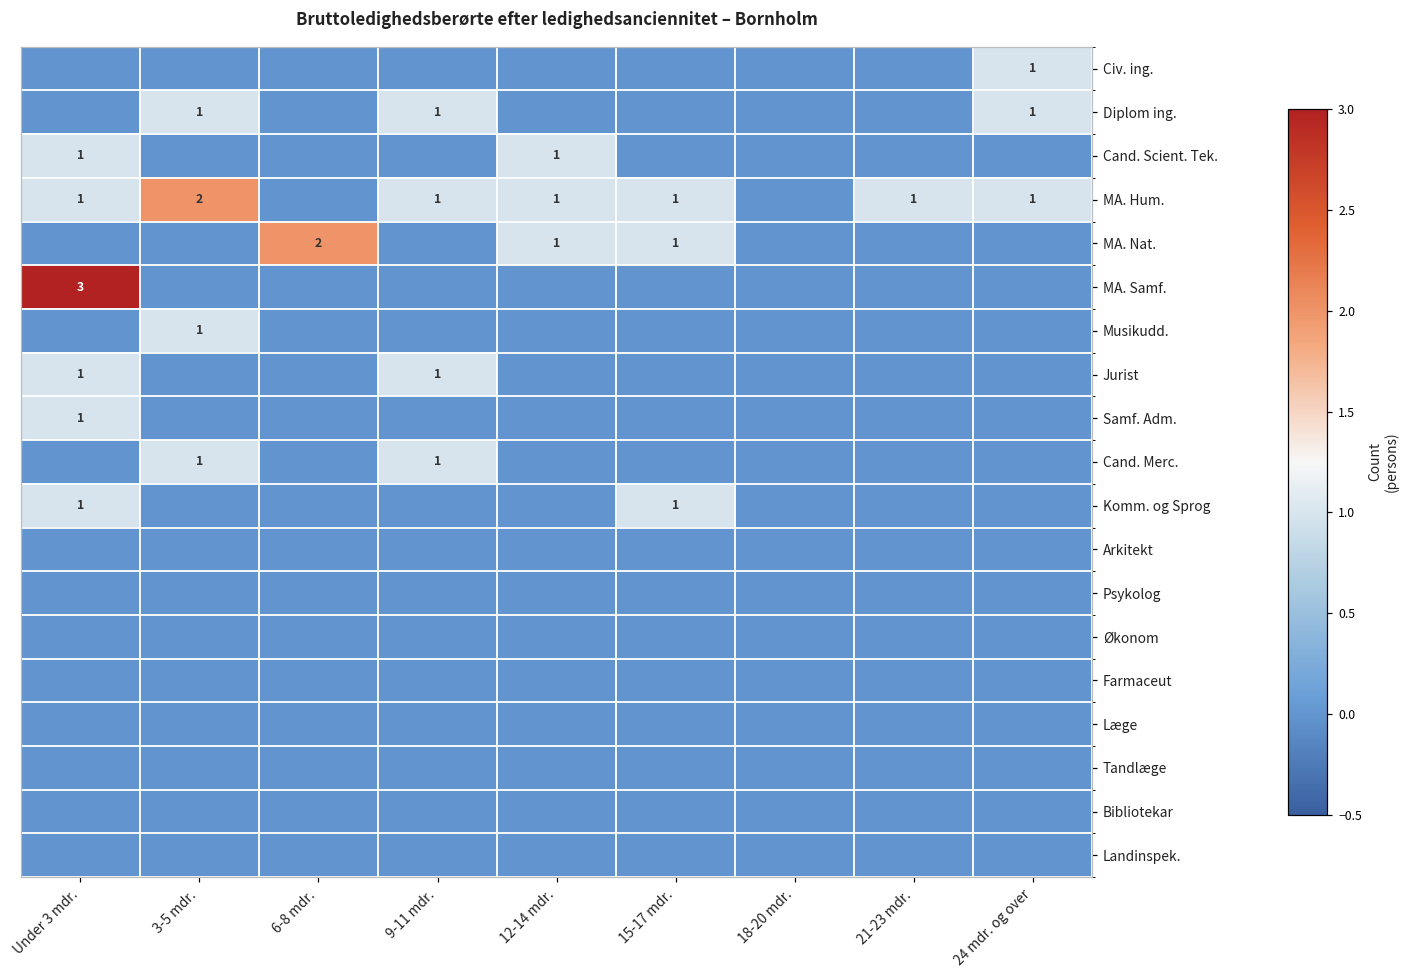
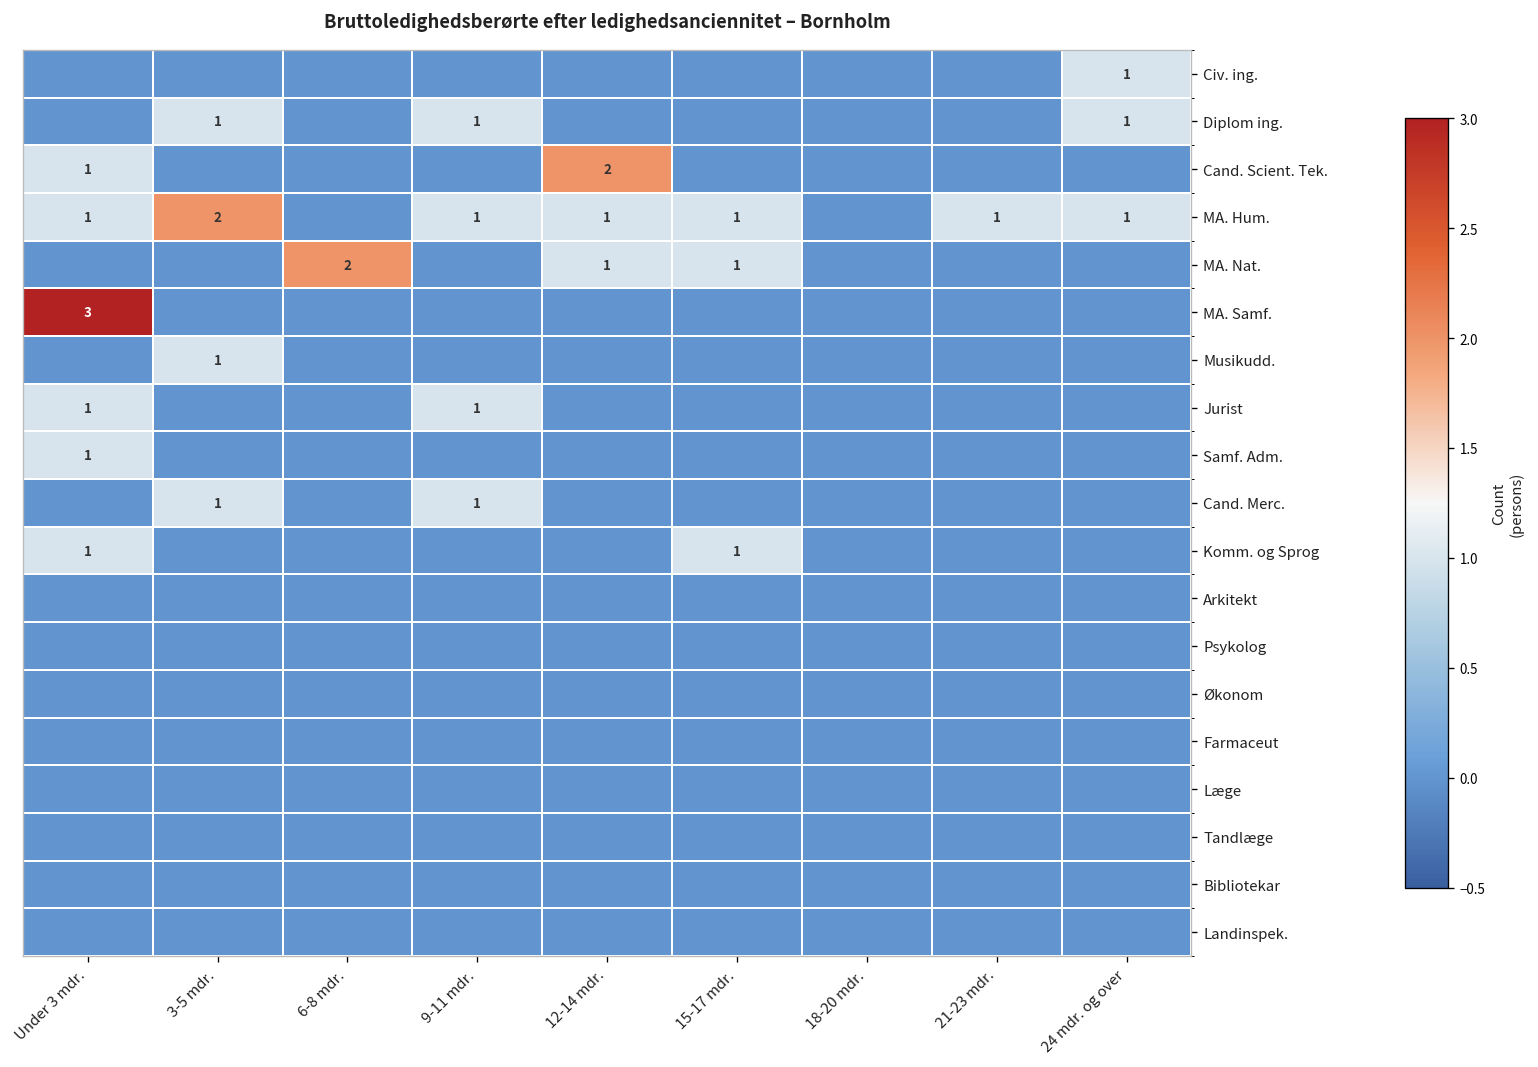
  {
    "Civ. ing.": {
      "24 mdr. og over": 1
    },
    "Diplom ing.": {
      "3-5 mdr.": 1,
      "9-11 mdr.": 1,
      "24 mdr. og over": 1
    },
    "Cand. Scient. Tek.": {
      "Under 3 mdr.": 1,
-     "12-14 mdr.": 1
+     "12-14 mdr.": 2
    },
    "MA. Hum.": {
      "Under 3 mdr.": 1,
      "3-5 mdr.": 2,
      "9-11 mdr.": 1,
      "12-14 mdr.": 1,
      "15-17 mdr.": 1,
      "21-23 mdr.": 1,
      "24 mdr. og over": 1
    },
    "MA. Nat.": {
      "6-8 mdr.": 2,
      "12-14 mdr.": 1,
      "15-17 mdr.": 1
    },
    "MA. Samf.": {
      "Under 3 mdr.": 3
    },
    "Musikudd.": {
      "3-5 mdr.": 1
    },
    "Jurist": {
      "Under 3 mdr.": 1,
      "9-11 mdr.": 1
    },
    "Samf. Adm.": {
      "Under 3 mdr.": 1
    },
    "Cand. Merc.": {
      "3-5 mdr.": 1,
      "9-11 mdr.": 1
    },
    "Komm. og Sprog": {
      "Under 3 mdr.": 1,
      "15-17 mdr.": 1
    }
  }
